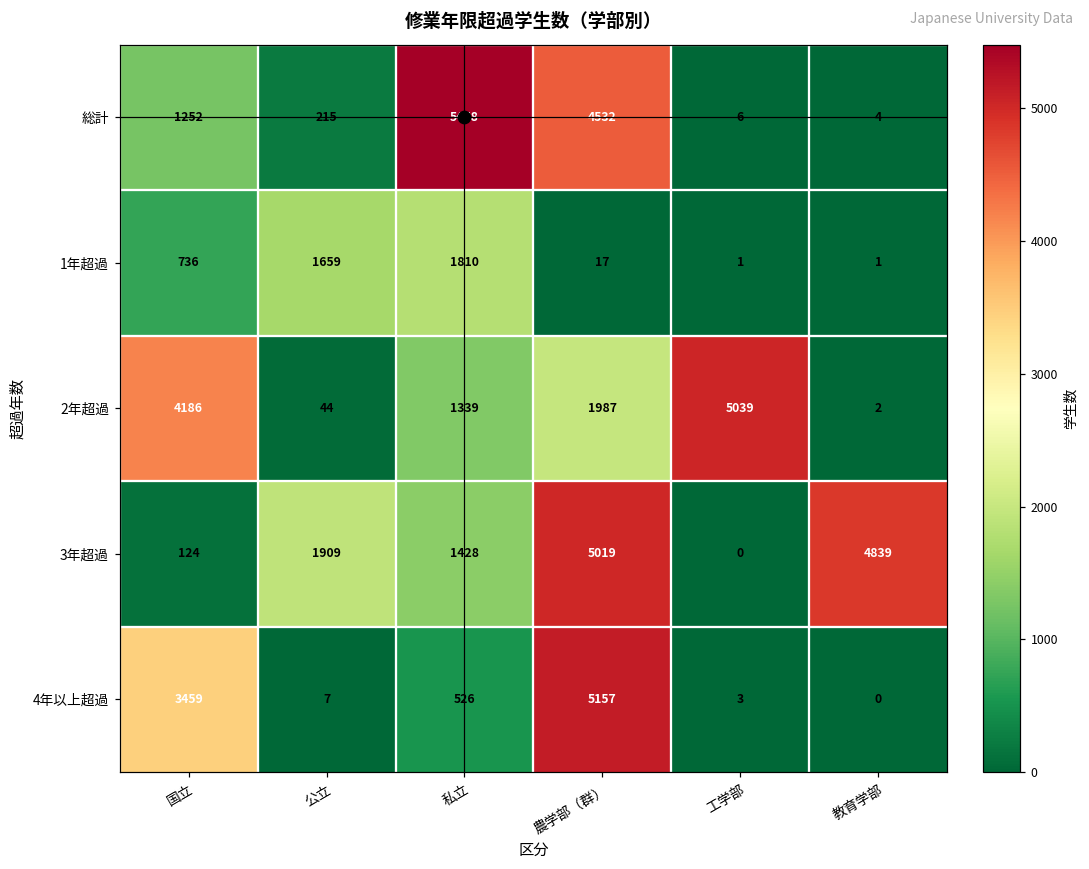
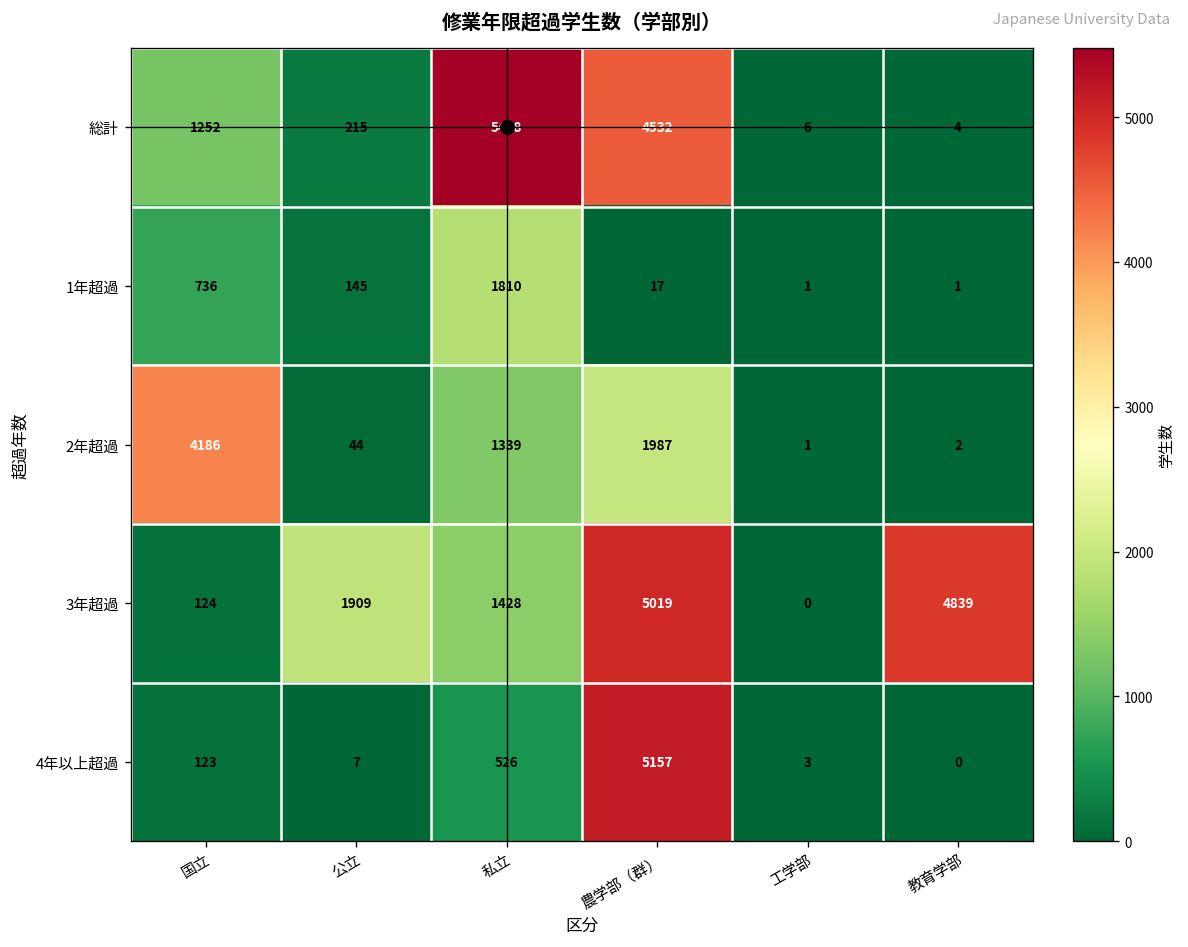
  {
    "総計": {
      "国立": 1252,
      "公立": 215,
      "農学部（群）": 4532,
      "工学部": 6,
      "教育学部": 4
    },
    "1年超過": {
      "国立": 736,
-     "公立": 1659,
+     "公立": 145,
      "私立": 1810,
      "農学部（群）": 17,
      "工学部": 1,
      "教育学部": 1
    },
    "2年超過": {
      "国立": 4186,
      "公立": 44,
      "私立": 1339,
      "農学部（群）": 1987,
-     "工学部": 5039,
+     "工学部": 1,
      "教育学部": 2
    },
    "3年超過": {
      "国立": 124,
      "公立": 1909,
      "私立": 1428,
      "農学部（群）": 5019,
      "工学部": 0,
      "教育学部": 4839
    },
    "4年以上超過": {
-     "国立": 3459,
+     "国立": 123,
      "公立": 7,
      "私立": 526,
      "農学部（群）": 5157,
      "工学部": 3,
      "教育学部": 0
    }
  }
